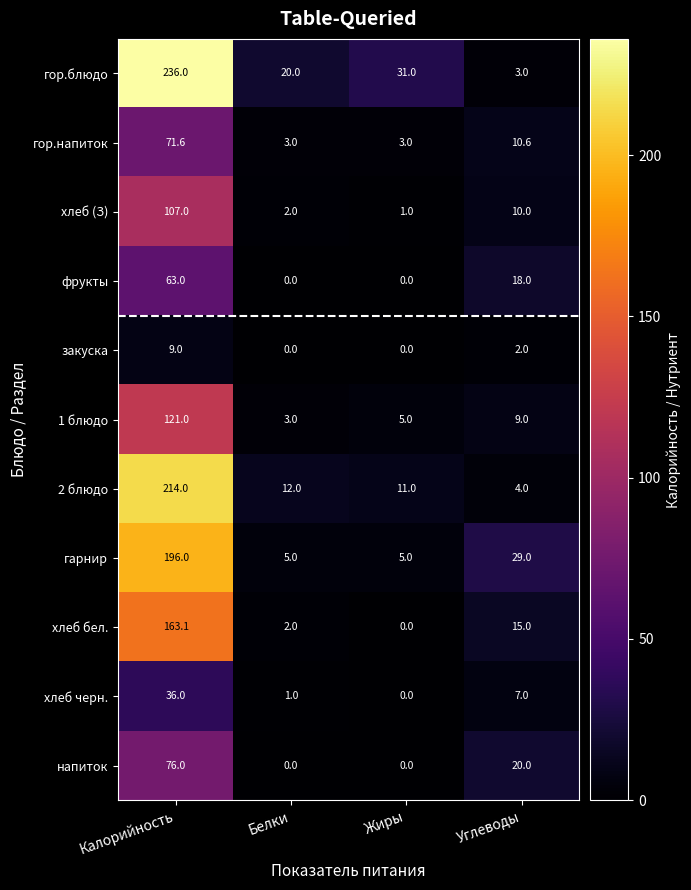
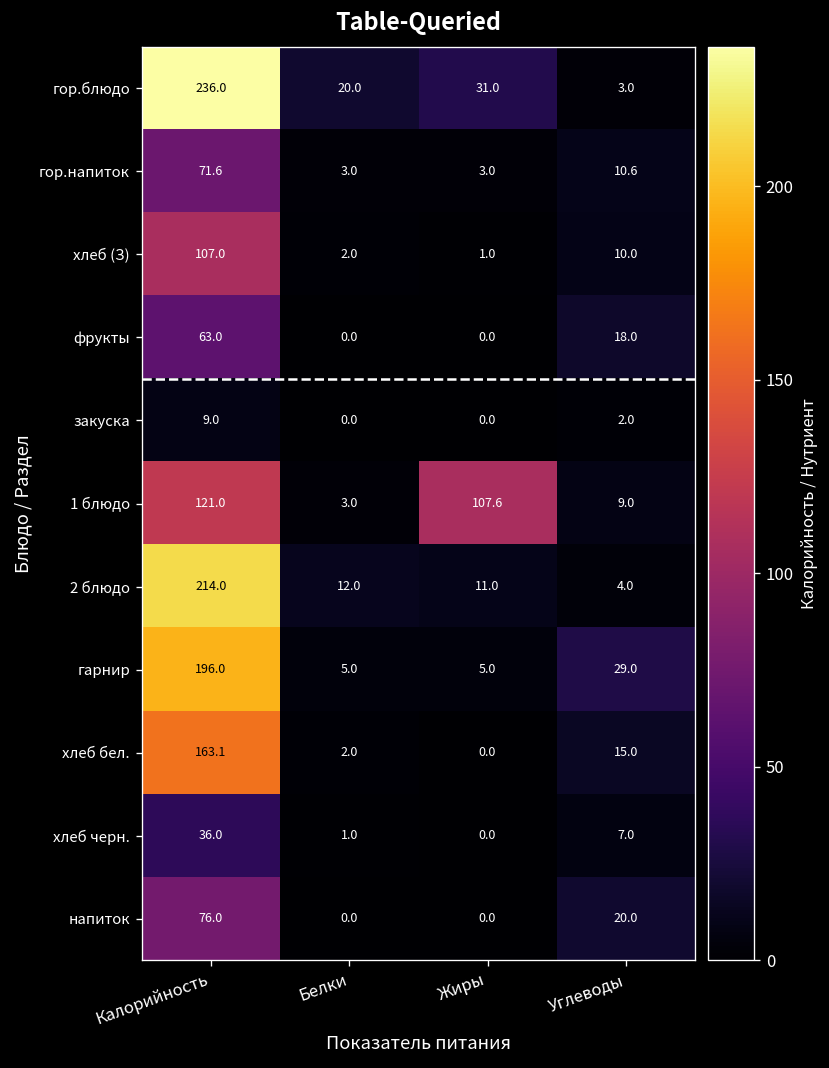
  {
    "гор.блюдо": {
      "Калорийность": 236.0,
      "Белки": 20.0,
      "Жиры": 31.0,
      "Углеводы": 3.0
    },
    "гор.напиток": {
      "Калорийность": 71.6,
      "Белки": 3.0,
      "Жиры": 3.0,
      "Углеводы": 10.6
    },
    "хлеб (З)": {
      "Калорийность": 107.0,
      "Белки": 2.0,
      "Жиры": 1.0,
      "Углеводы": 10.0
    },
    "фрукты": {
      "Калорийность": 63.0,
      "Белки": 0.0,
      "Жиры": 0.0,
      "Углеводы": 18.0
    },
    "закуска": {
      "Калорийность": 9.0,
      "Белки": 0.0,
      "Жиры": 0.0,
      "Углеводы": 2.0
    },
    "1 блюдо": {
      "Калорийность": 121.0,
      "Белки": 3.0,
-     "Жиры": 5.0,
+     "Жиры": 107.6,
      "Углеводы": 9.0
    },
    "2 блюдо": {
      "Калорийность": 214.0,
      "Белки": 12.0,
      "Жиры": 11.0,
      "Углеводы": 4.0
    },
    "гарнир": {
      "Калорийность": 196.0,
      "Белки": 5.0,
      "Жиры": 5.0,
      "Углеводы": 29.0
    },
    "хлеб бел.": {
      "Калорийность": 163.1,
      "Белки": 2.0,
      "Жиры": 0.0,
      "Углеводы": 15.0
    },
    "хлеб черн.": {
      "Калорийность": 36.0,
      "Белки": 1.0,
      "Жиры": 0.0,
      "Углеводы": 7.0
    },
    "напиток": {
      "Калорийность": 76.0,
      "Белки": 0.0,
      "Жиры": 0.0,
      "Углеводы": 20.0
    }
  }
